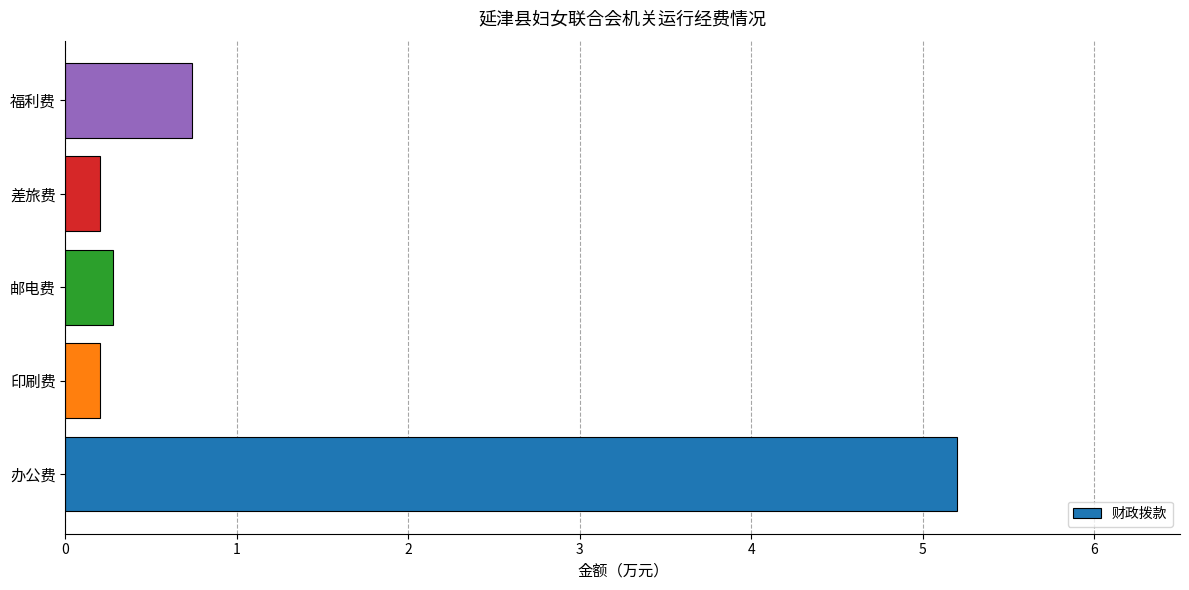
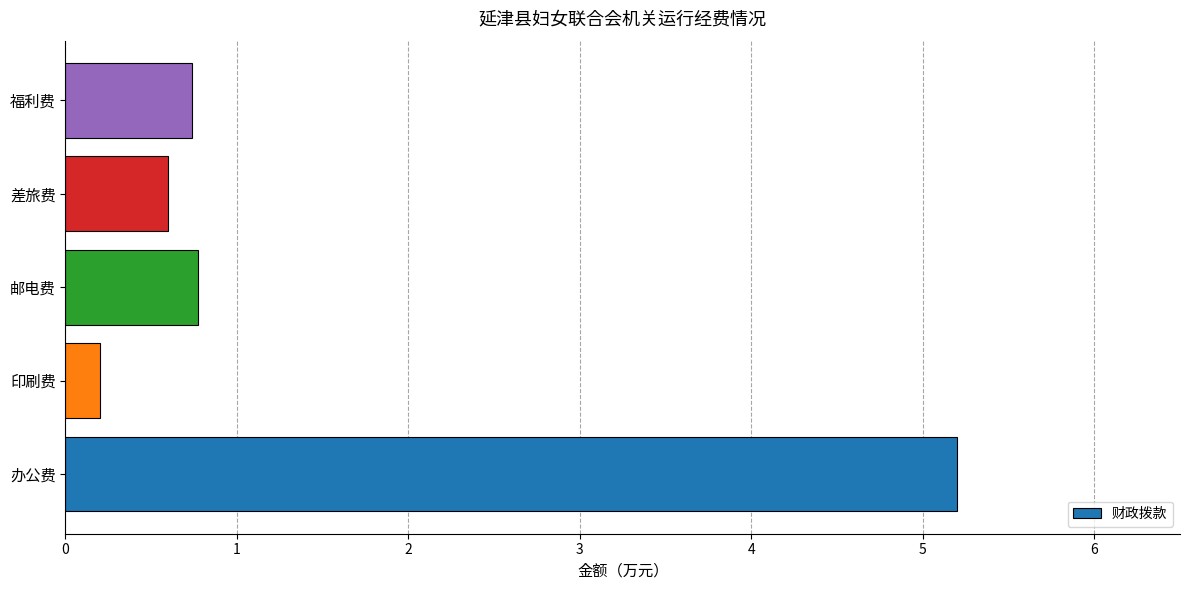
  {
    "福利费": 0.74,
-   "差旅费": 0.2,
-   "邮电费": 0.28,
+   "差旅费": 0.6,
+   "邮电费": 0.77,
    "印刷费": 0.20,
    "办公费": 5.20
  }
